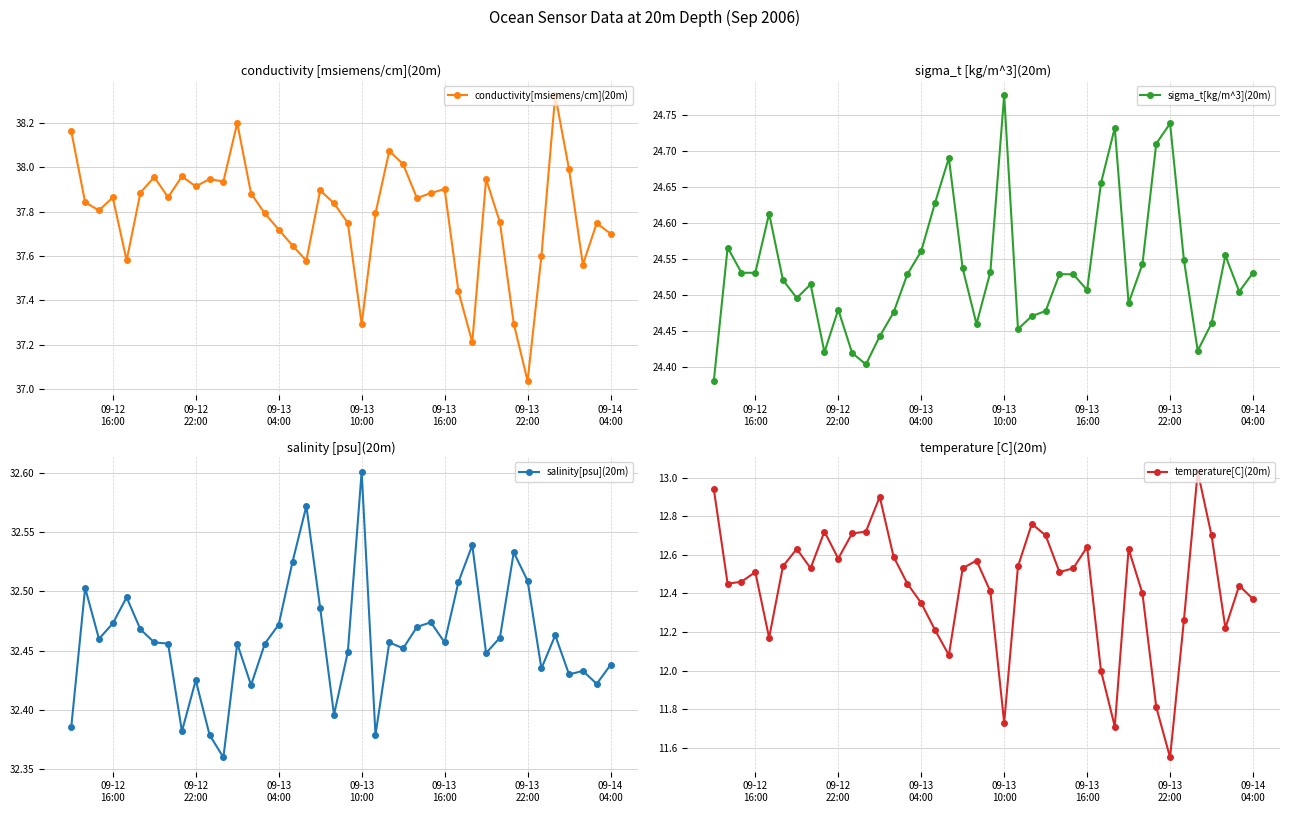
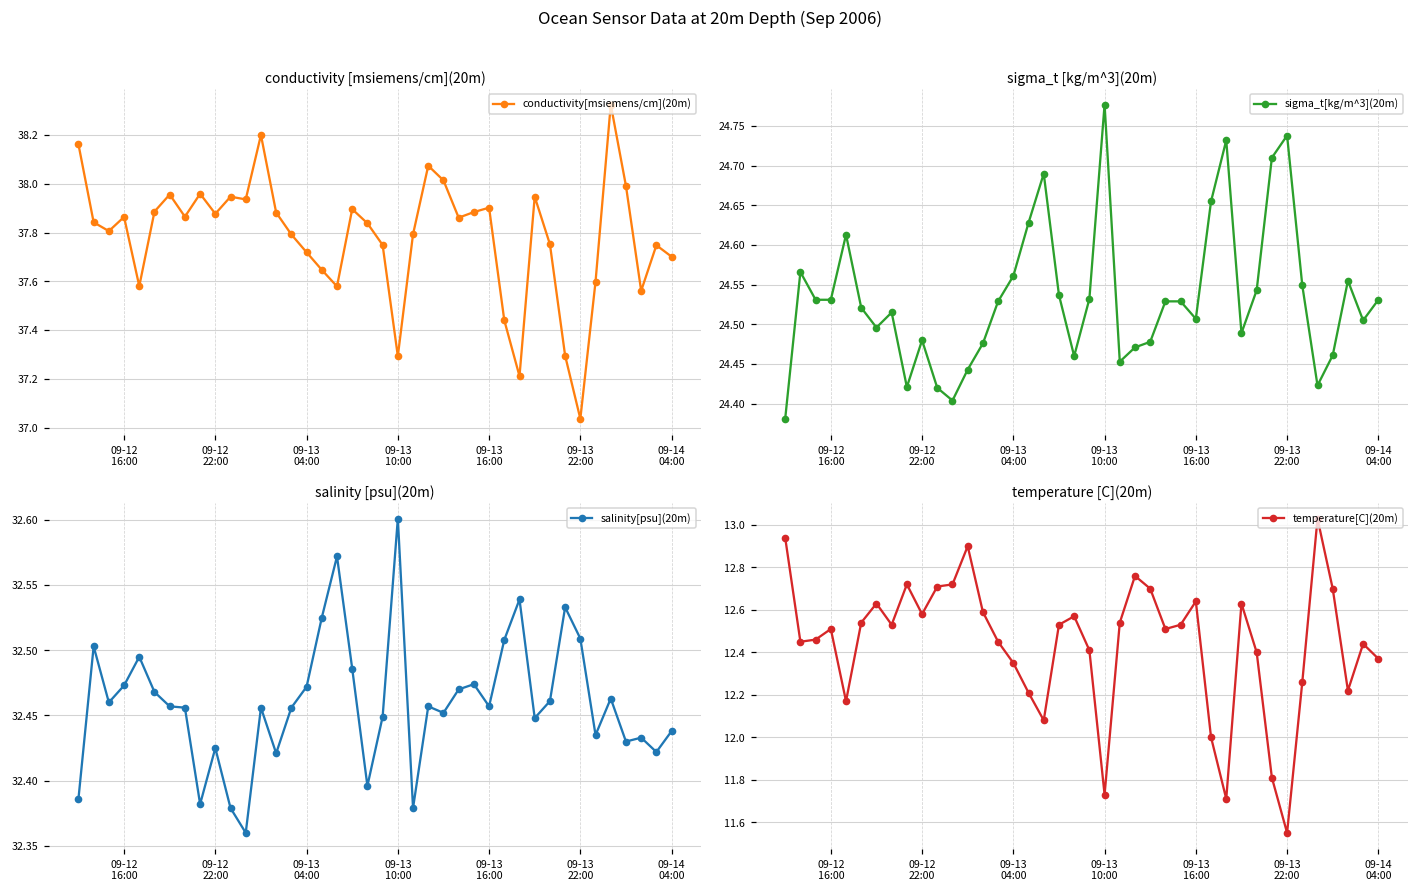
  {
    "conductivity [msiemens/cm](20m)": {
      "09-12 16:00": 37.86,
-     "09-12 22:00": 37.91,
+     "09-12 22:00": 37.88,
      "09-13 04:00": 37.72,
      "09-13 10:00": 37.29,
      "09-13 16:00": 37.90,
      "09-13 22:00": 37.04,
      "09-14 04:00": 37.70
    },
    "sigma_t [kg/m^3](20m)": {
      "09-12 16:00": 24.53,
      "09-12 22:00": 24.48,
      "09-13 04:00": 24.56,
      "09-13 10:00": 24.78,
      "09-13 16:00": 24.51,
      "09-13 22:00": 24.74,
      "09-14 04:00": 24.53
    },
    "salinity [psu](20m)": {
      "09-12 16:00": 32.473,
      "09-12 22:00": 32.425,
      "09-13 04:00": 32.472,
      "09-13 10:00": 32.601,
      "09-13 16:00": 32.457,
      "09-13 22:00": 32.509,
      "09-14 04:00": 32.438
    },
    "temperature [C](20m)": {
      "09-12 16:00": 12.51,
      "09-12 22:00": 12.58,
      "09-13 04:00": 12.35,
      "09-13 10:00": 11.73,
      "09-13 16:00": 12.64,
      "09-13 22:00": 11.55,
      "09-14 04:00": 12.37
    }
  }
